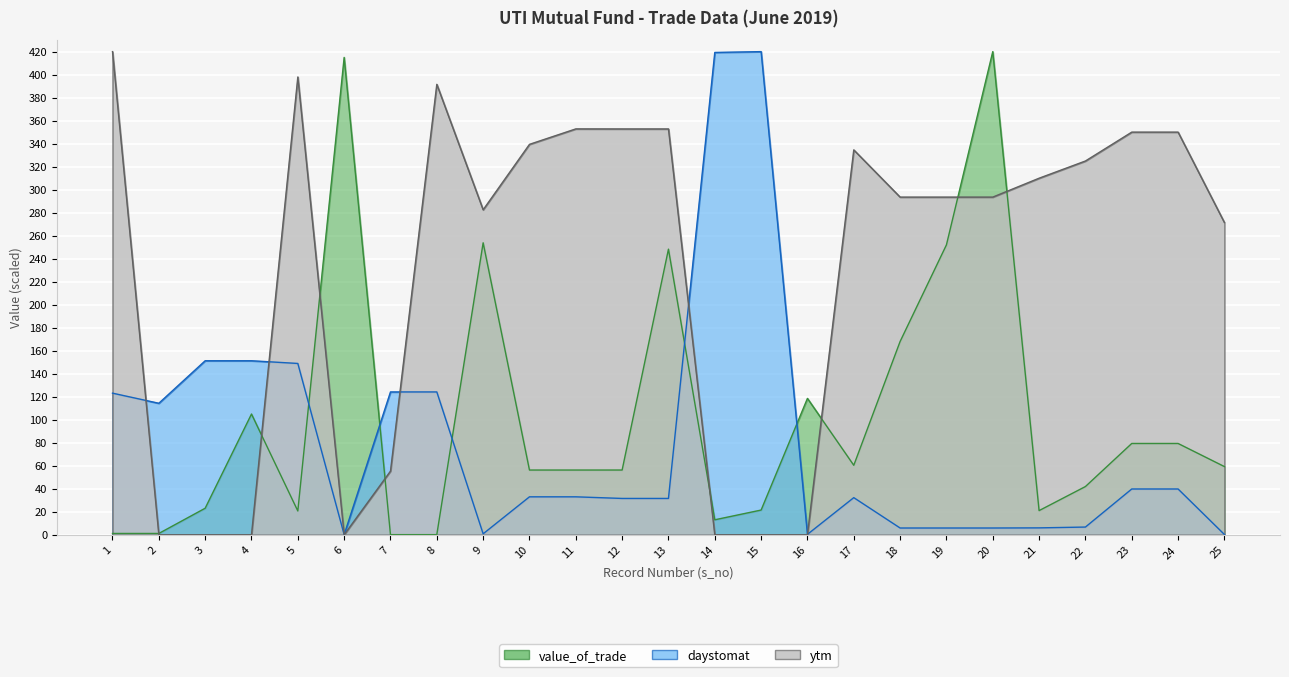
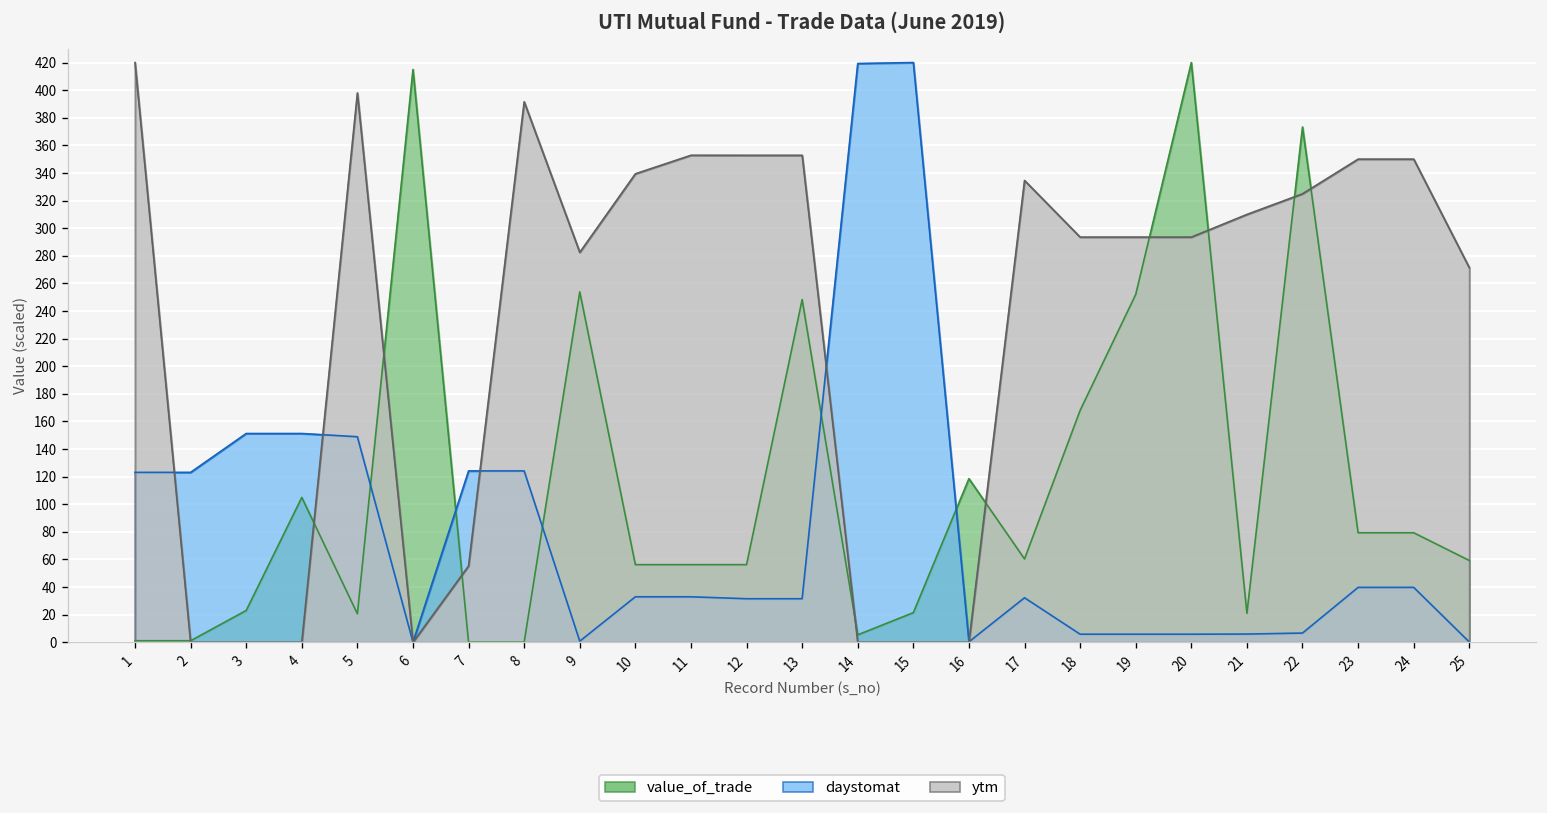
  {
    "value_of_trade": {
      "1": 1,
      "3": 23,
      "4": 105,
      "5": 21,
      "6": 415,
      "7": 0,
      "8": 0,
      "9": 254,
      "10": 56,
      "11": 56,
      "12": 56,
      "13": 248,
-     "14": 13,
+     "14": 5,
      "15": 21,
      "16": 119,
      "17": 60,
      "18": 168,
      "19": 252,
      "20": 420,
      "21": 21,
-     "22": 42,
+     "22": 373,
      "23": 79,
      "24": 79,
      "25": 59
    },
    "daystomat": {
      "1": 123,
-     "2": 114,
+     "2": 123,
      "3": 151,
      "4": 151,
      "5": 149,
      "7": 124,
      "8": 124,
      "9": 1,
      "10": 33,
      "11": 33,
      "12": 32,
      "13": 32,
      "14": 419,
      "15": 420,
      "17": 32,
      "18": 6,
      "19": 6,
      "20": 6,
      "21": 6,
      "22": 7,
      "23": 40,
      "24": 40,
      "25": 0
    },
    "ytm": {
      "1": 420,
      "3": 0,
      "4": 0,
      "5": 398,
      "7": 55,
      "8": 392,
      "9": 283,
      "10": 339,
      "11": 353,
      "12": 353,
      "13": 353,
      "14": 0,
      "15": 0,
      "17": 335,
      "18": 294,
      "19": 294,
      "20": 294,
      "21": 310,
      "22": 325,
      "23": 350,
      "24": 350,
      "25": 271
    }
  }
